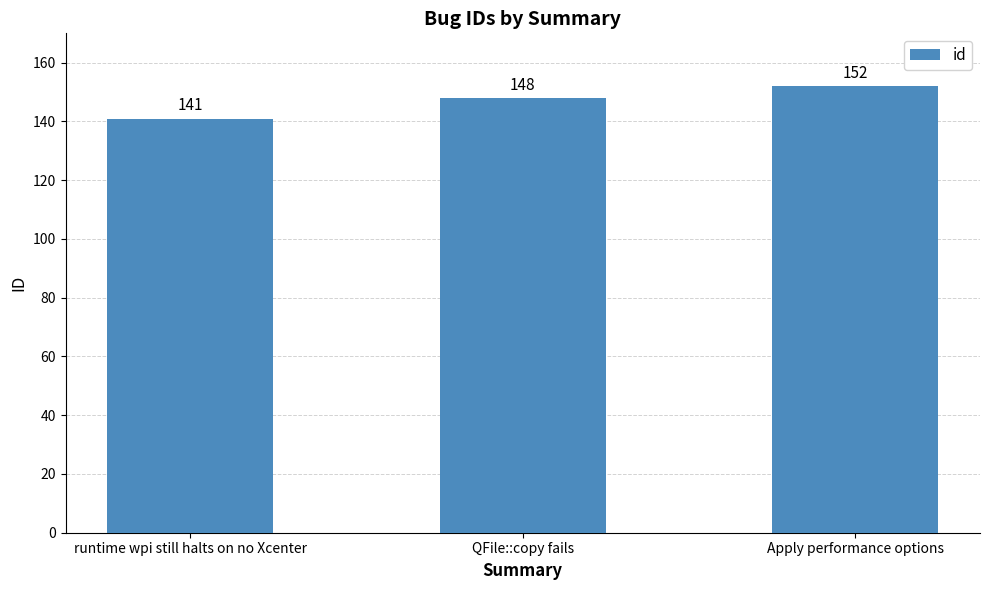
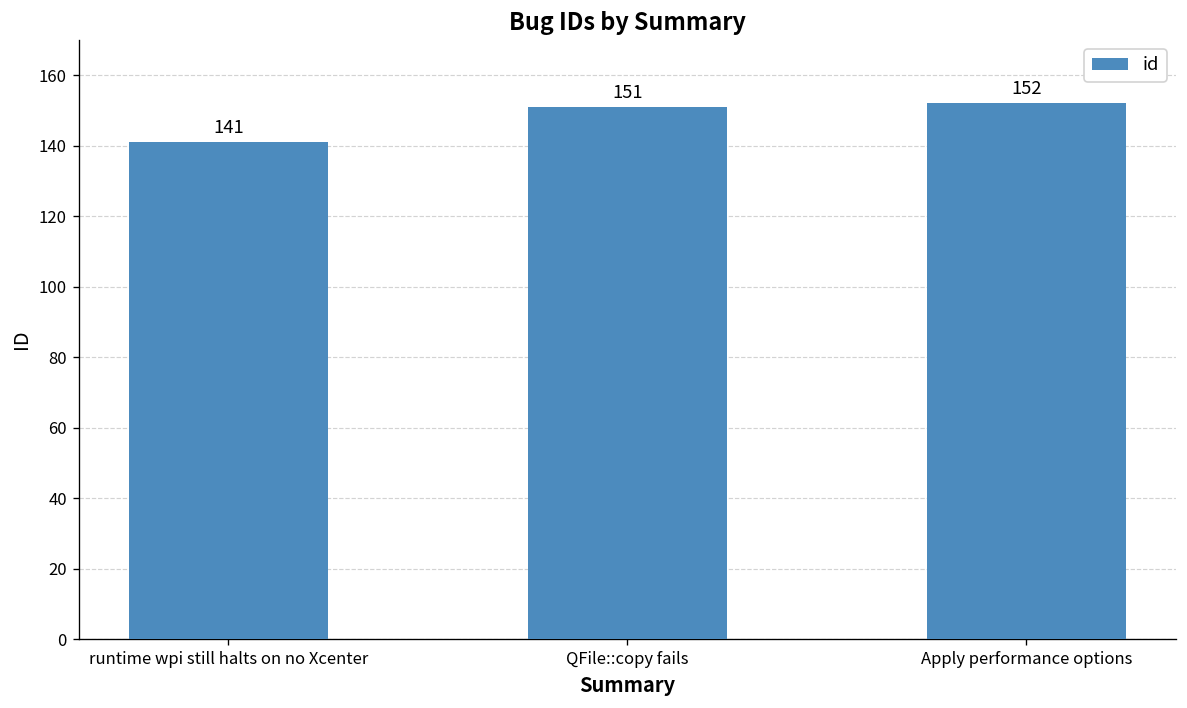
  {
    "runtime wpi still halts on no Xcenter": 141,
-   "QFile::copy fails": 148,
+   "QFile::copy fails": 151,
    "Apply performance options": 152
  }
